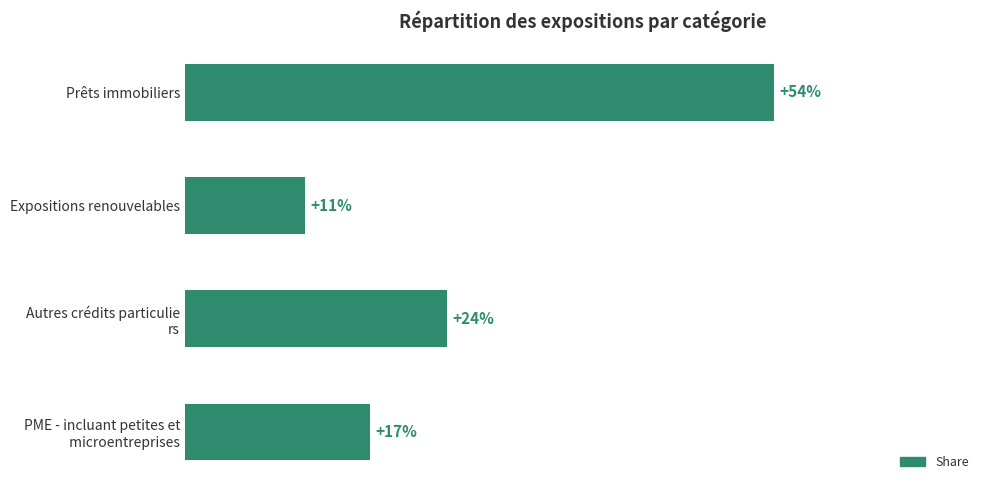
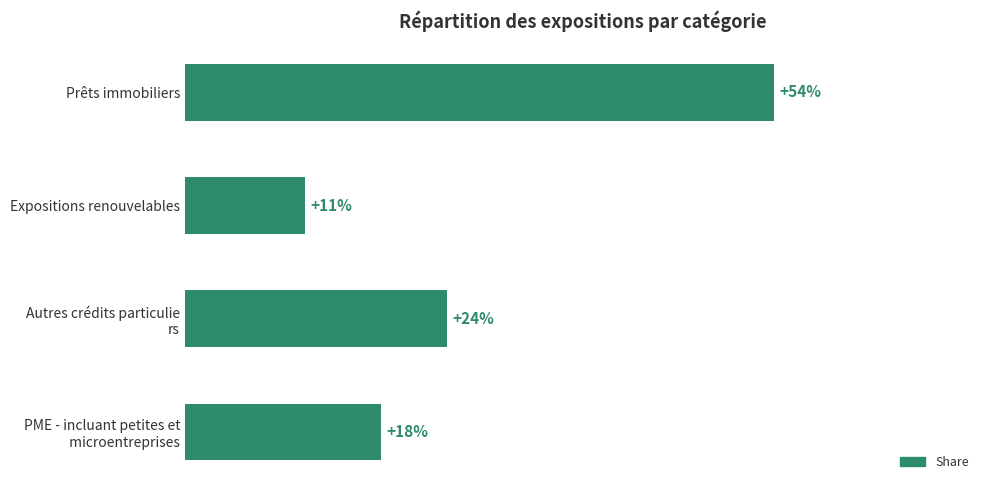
  {
    "Prêts immobiliers": "+54%",
    "Expositions renouvelables": "+11%",
    "Autres crédits particulie rs": "+24%",
-   "PME - incluant petites et microentreprises": "+17%"
+   "PME - incluant petites et microentreprises": "+18%"
  }
